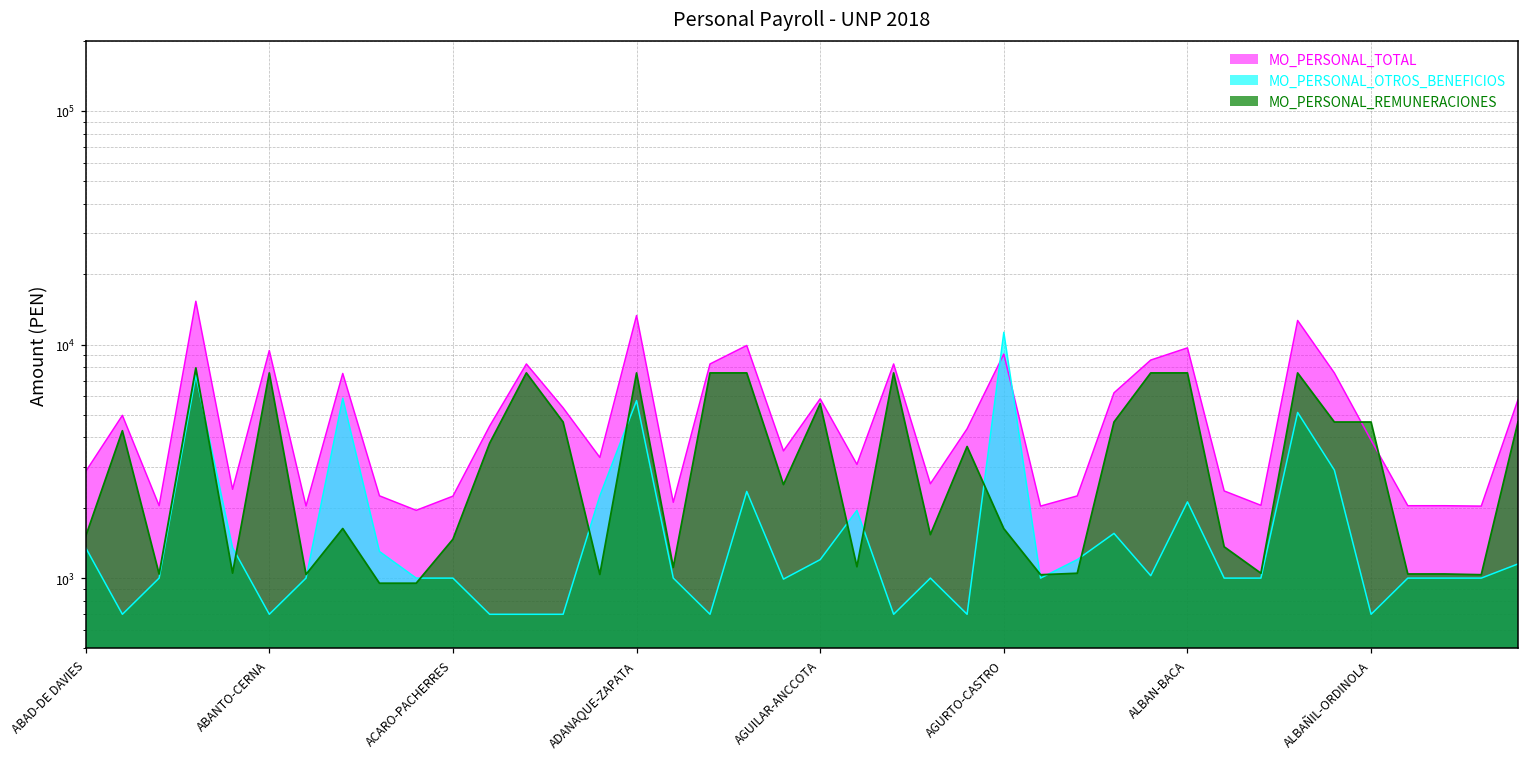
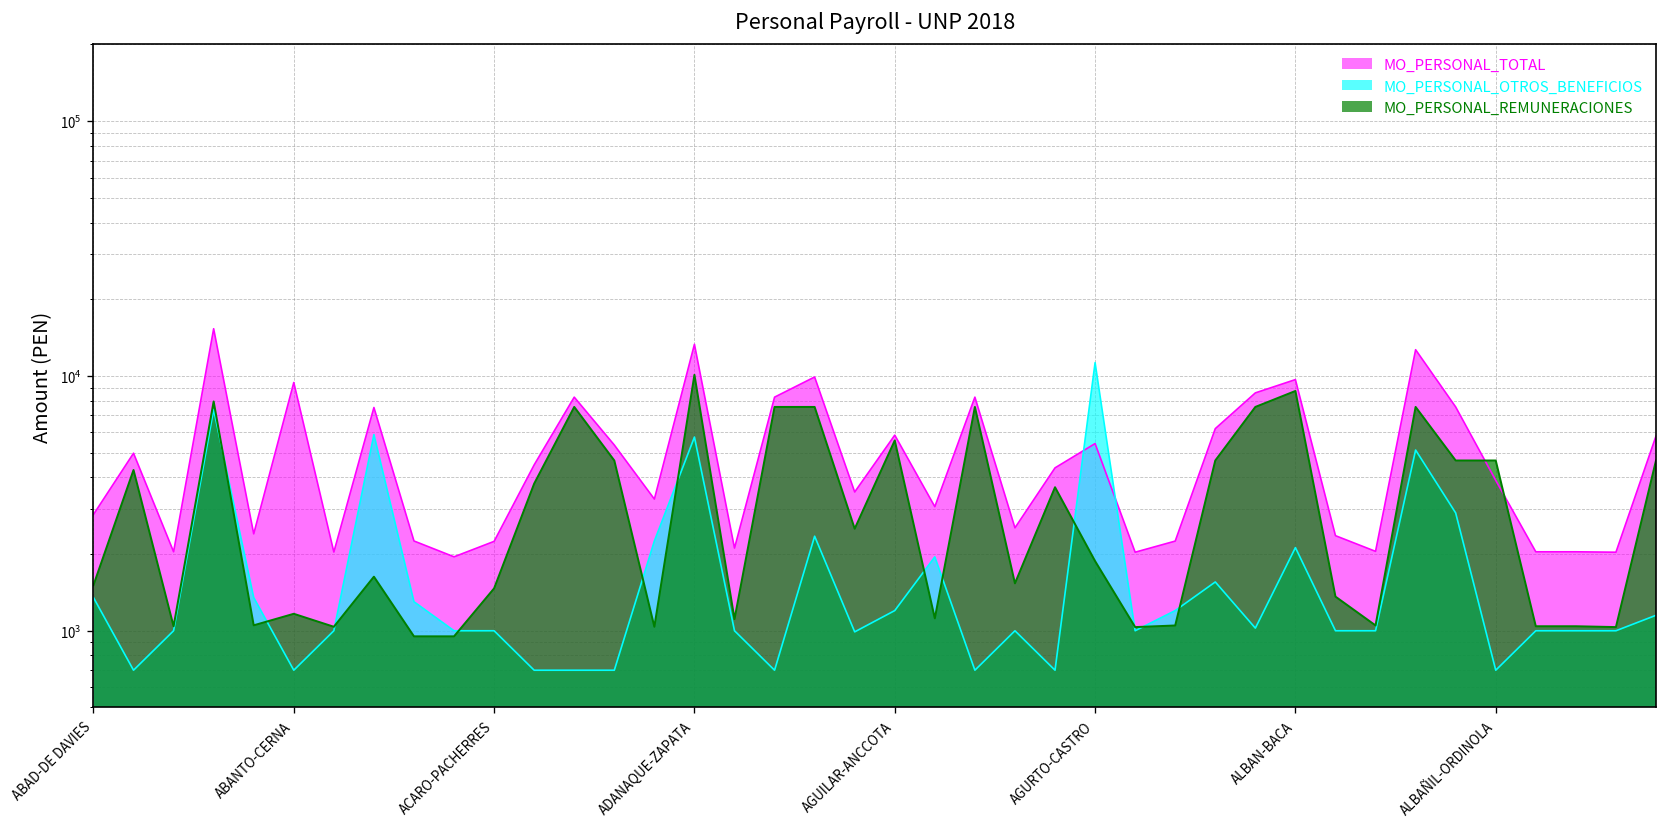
  {
    "MO_PERSONAL_TOTAL": {
      "ABAD-DE DAVIES": 2900,
      "ABANTO-CERNA": 9000,
      "ACARO-PACHERRES": 2200,
      "ADANAQUE-ZAPATA": 13000,
      "AGUILAR-ANCCOTA": 5900,
-     "AGURTO-CASTRO": 9100,
+     "AGURTO-CASTRO": 5400,
      "ALBAN-BACA": 10000,
      "ALBAÑIL-ORDINOLA": 3900
    },
    "MO_PERSONAL_OTROS_BENEFICIOS": {
      "ABAD-DE DAVIES": 1400,
      "ABANTO-CERNA": 700,
      "ACARO-PACHERRES": 1000,
      "ADANAQUE-ZAPATA": 5800,
      "AGUILAR-ANCCOTA": 1200,
      "AGURTO-CASTRO": 11000,
      "ALBAN-BACA": 2100,
      "ALBAÑIL-ORDINOLA": 700
    },
    "MO_PERSONAL_REMUNERACIONES": {
      "ABAD-DE DAVIES": 1500,
-     "ABANTO-CERNA": 7600,
+     "ABANTO-CERNA": 1200,
      "ACARO-PACHERRES": 1500,
-     "ADANAQUE-ZAPATA": 7600,
+     "ADANAQUE-ZAPATA": 10000,
      "AGUILAR-ANCCOTA": 5600,
-     "AGURTO-CASTRO": 1600,
-     "ALBAN-BACA": 7600,
+     "AGURTO-CASTRO": 1900,
+     "ALBAN-BACA": 8700,
      "ALBAÑIL-ORDINOLA": 4700
    }
  }
